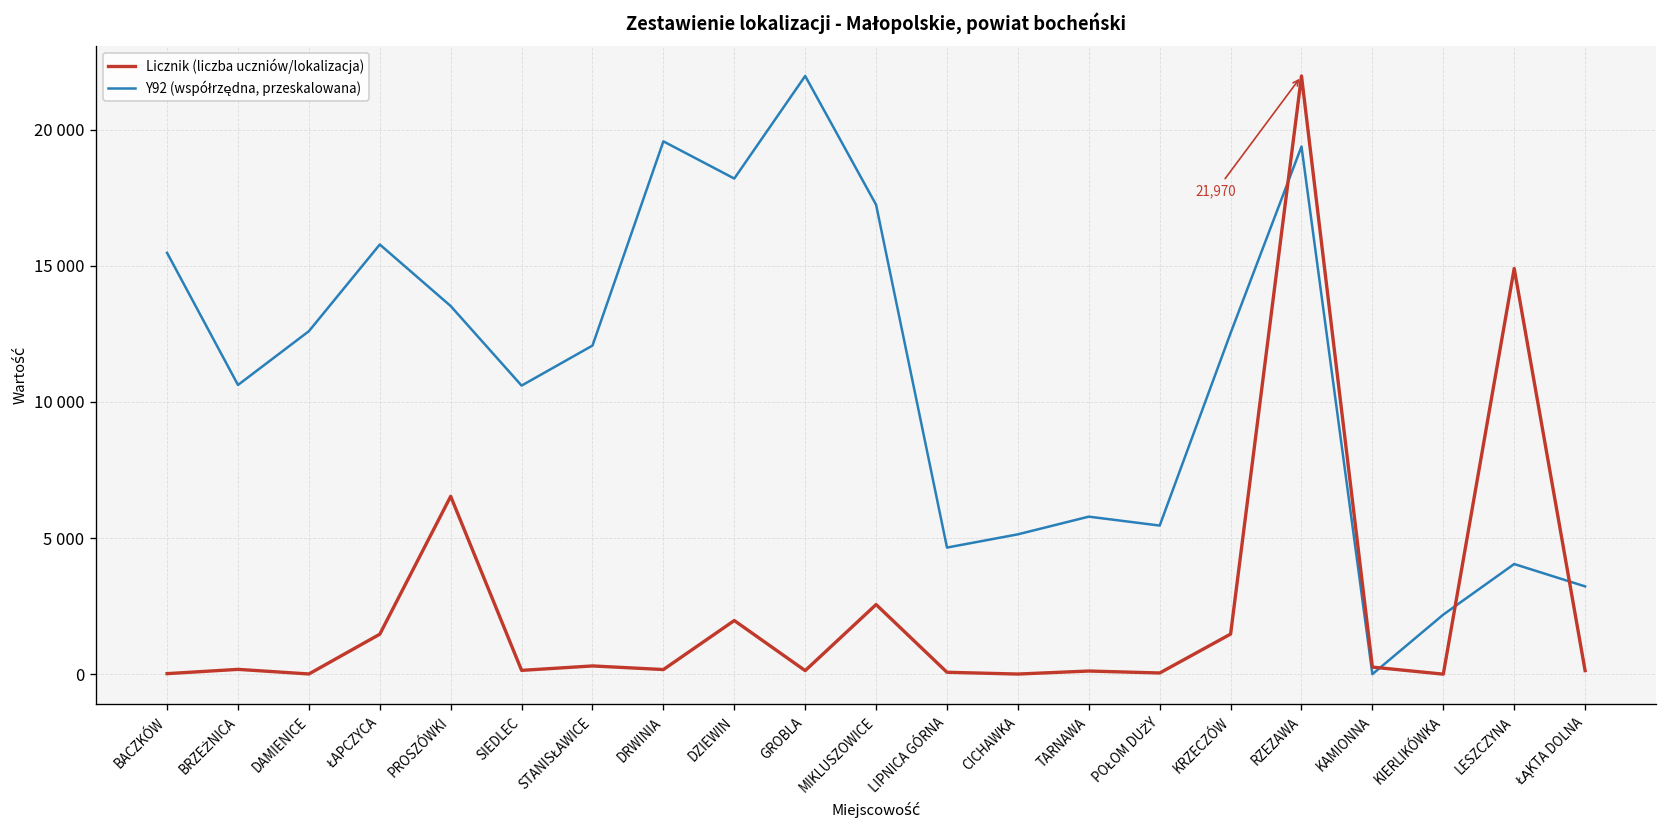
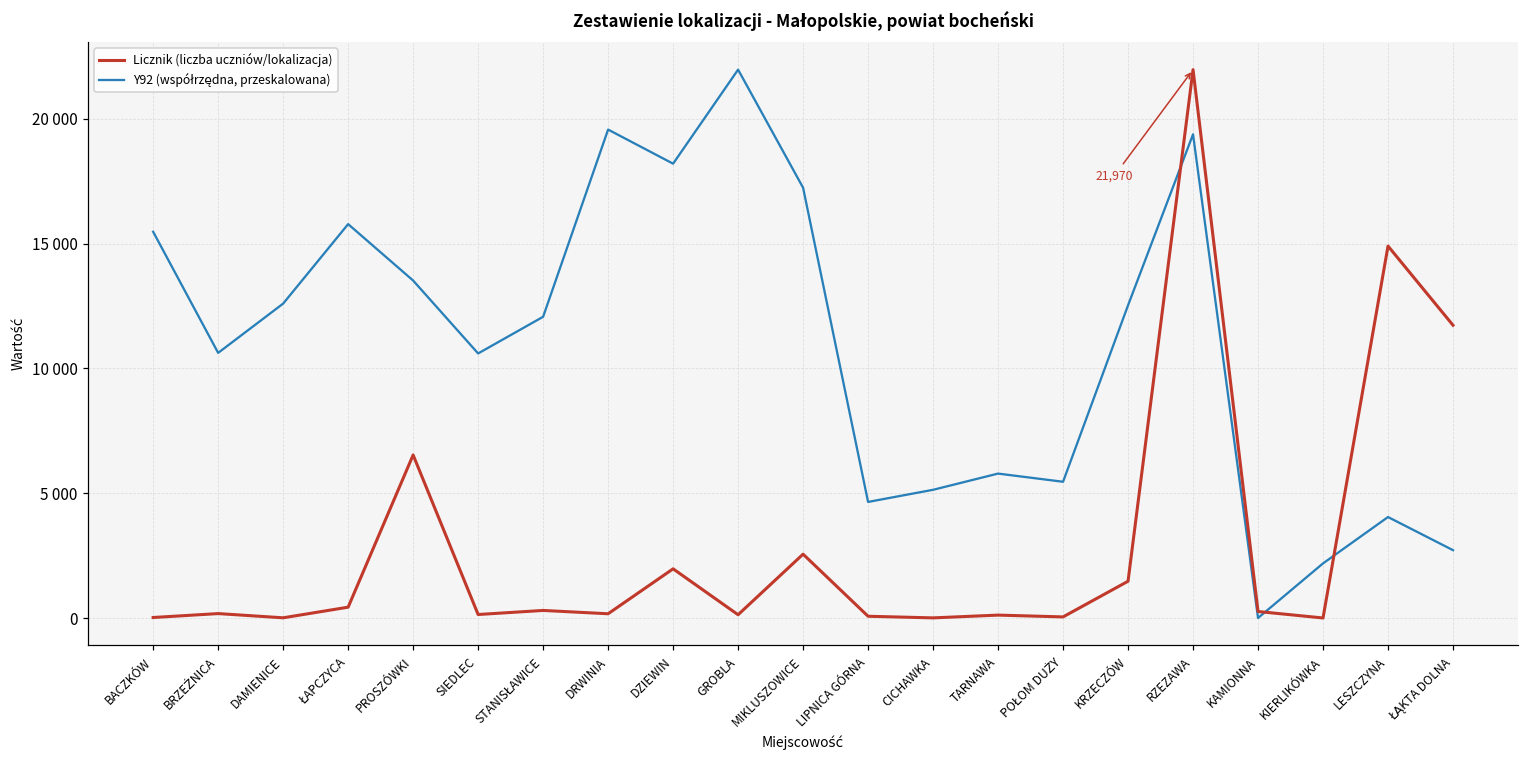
  {
    "Licznik (liczba uczniów/lokalizacja)": {
      "BACZKÓW": 0,
      "BRZEŹNICA": 200,
      "DAMIENICE": 0,
-     "ŁAPCZYCA": 1500,
+     "ŁAPCZYCA": 400,
      "PROSZÓWKI": 6500,
      "SIEDLEC": 100,
      "STANISŁAWICE": 300,
      "DRWINIA": 200,
      "DZIEWIN": 2000,
      "GROBLA": 100,
      "MIKLUSZOWICE": 2600,
      "LIPNICA GÓRNA": 100,
      "CICHAWKA": 0,
      "TARNAWA": 100,
      "POŁOM DUŻY": 0,
      "KRZECZÓW": 1500,
      "KAMIONNA": 300,
      "KIERLIKÓWKA": 0,
      "LESZCZYNA": 14900,
-     "ŁĄKTA DOLNA": 100
+     "ŁĄKTA DOLNA": 11700
    },
    "Y92 (współrzędna, przeskalowana)": {
      "BACZKÓW": 15500,
      "BRZEŹNICA": 10600,
      "DAMIENICE": 12600,
      "ŁAPCZYCA": 15800,
      "PROSZÓWKI": 13500,
      "SIEDLEC": 10600,
      "STANISŁAWICE": 12100,
      "DRWINIA": 19600,
      "DZIEWIN": 18200,
      "GROBLA": 22000,
      "MIKLUSZOWICE": 17200,
      "LIPNICA GÓRNA": 4700,
      "CICHAWKA": 5100,
      "TARNAWA": 5800,
      "POŁOM DUŻY": 5500,
      "KRZECZÓW": 12500,
      "KAMIONNA": 0,
      "KIERLIKÓWKA": 2200,
      "LESZCZYNA": 4000,
-     "ŁĄKTA DOLNA": 3200
+     "ŁĄKTA DOLNA": 2700
    }
  }
